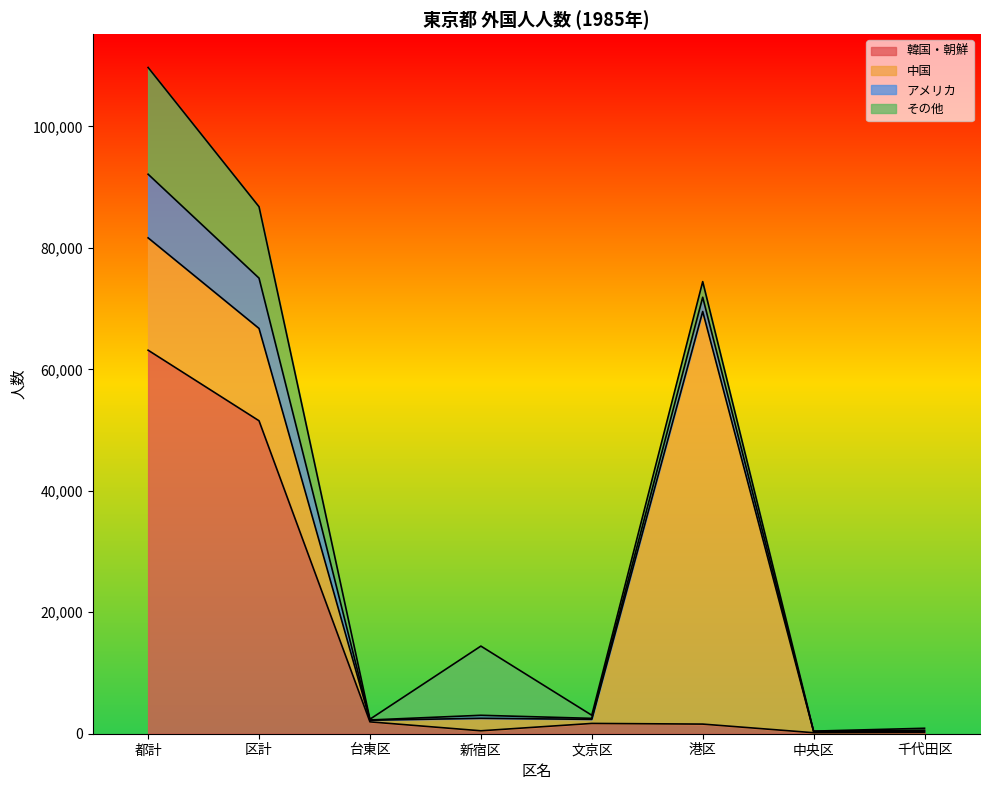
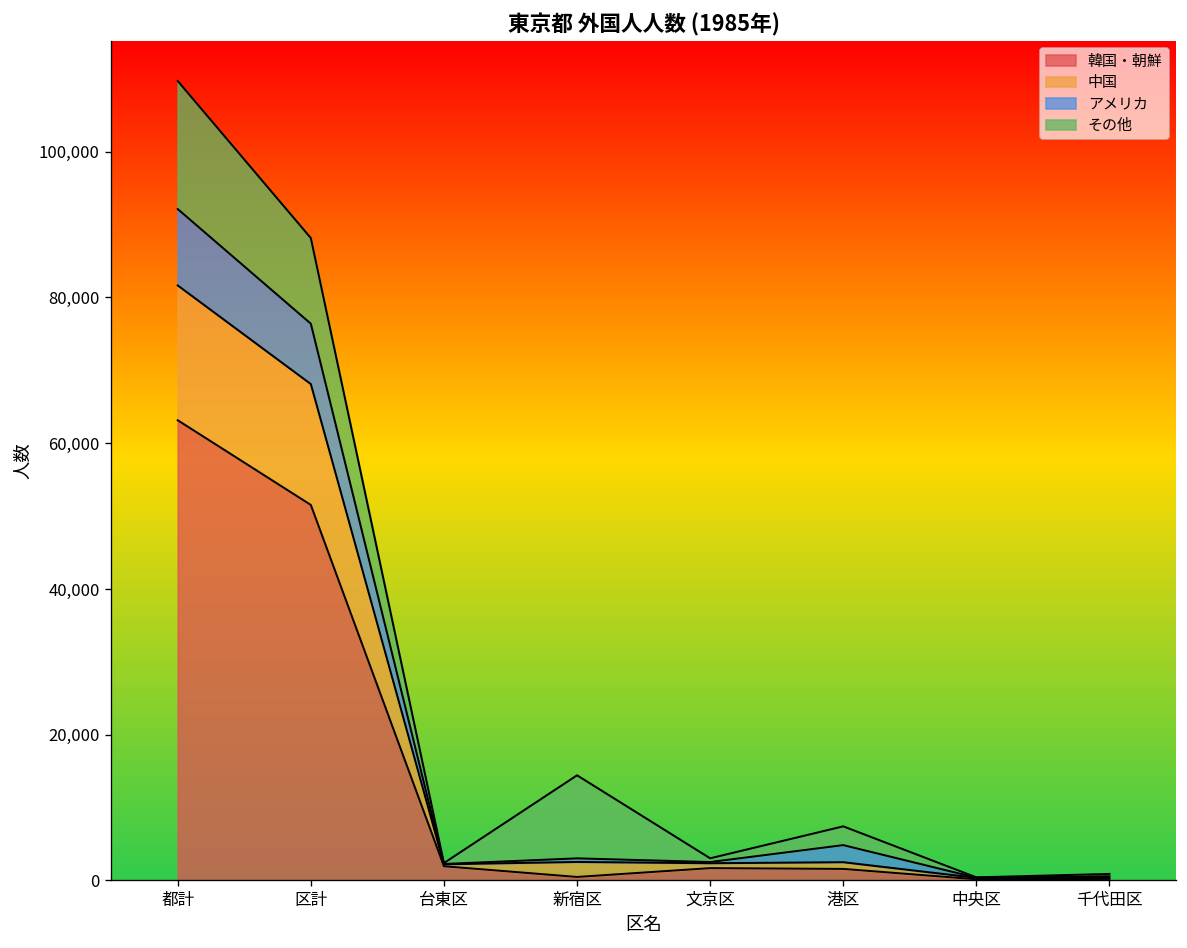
  {
    "韓国・朝鮮": {
      "都計": "63,000",
      "区計": "52,000",
      "新宿区": "0",
      "文京区": "2,000",
      "港区": "2,000"
    },
    "中国": {
      "都計": "19,000",
-     "区計": "15,000",
+     "区計": "17,000",
      "新宿区": "2,000",
-     "港区": "68,000"
+     "港区": "1,000"
    },
    "アメリカ": {
      "都計": "10,000",
      "区計": "8,000",
      "新宿区": "0",
      "港区": "2,000"
    },
    "その他": {
      "都計": "18,000",
      "区計": "12,000",
      "新宿区": "11,000",
      "文京区": "1,000",
      "港区": "3,000"
    }
  }
